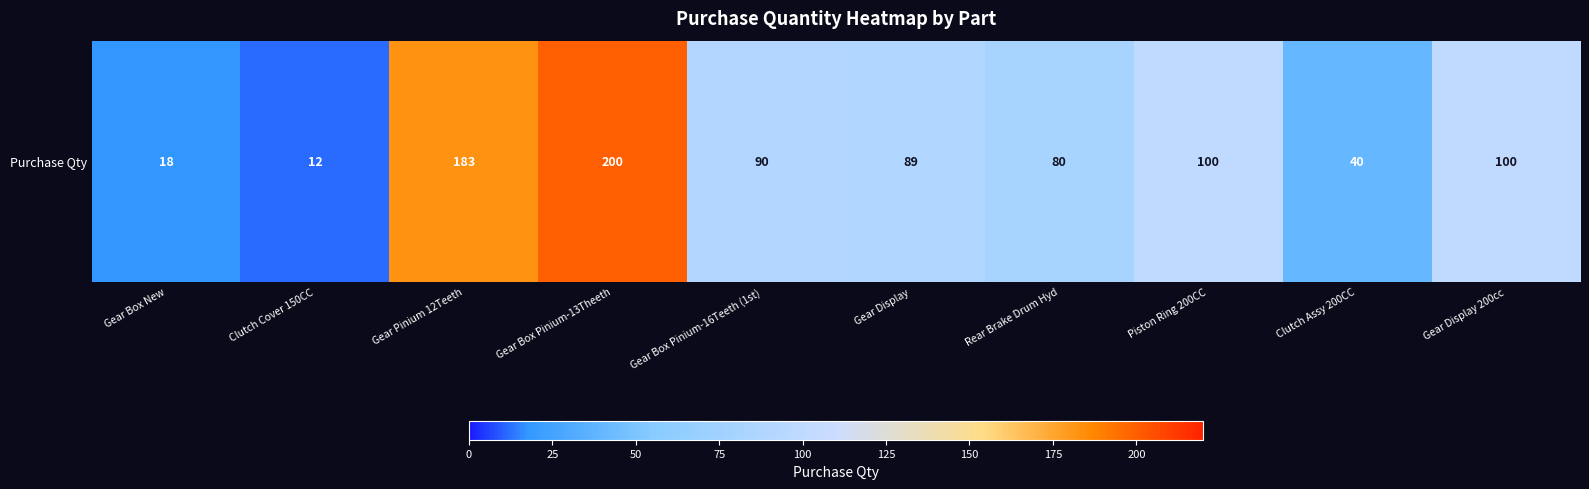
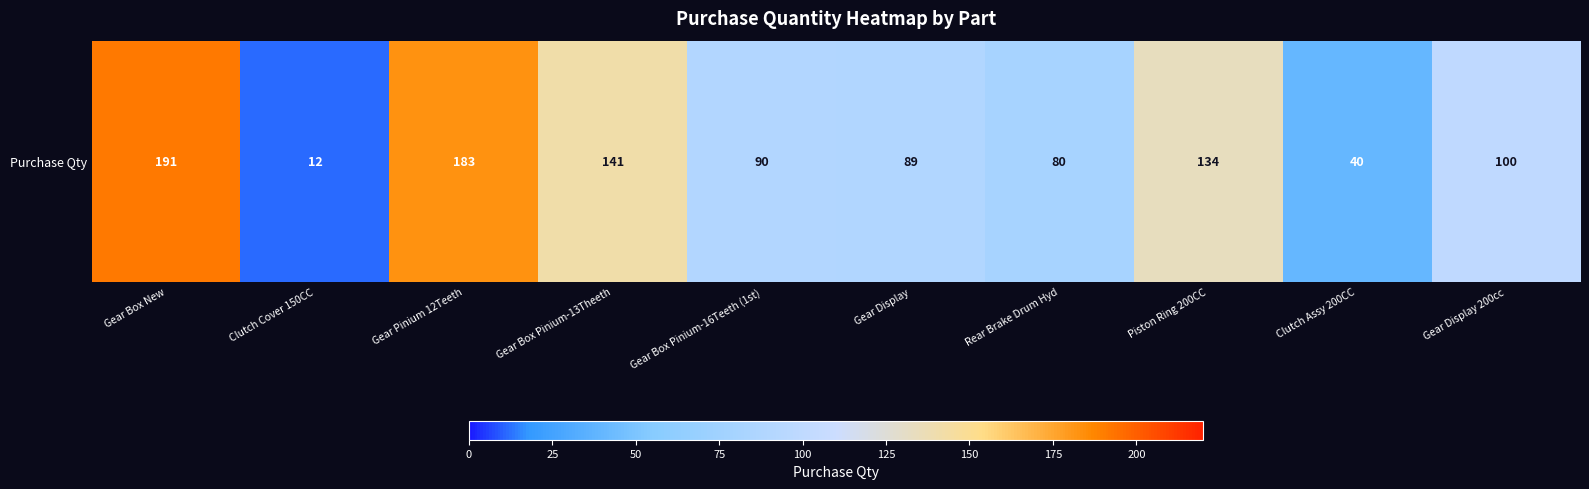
  {
    "Purchase Qty": {
-     "Gear Box New": 18,
+     "Gear Box New": 191,
      "Clutch Cover 150CC": 12,
      "Gear Pinium 12Teeth": 183,
-     "Gear Box Pinium-13Theeth": 200,
+     "Gear Box Pinium-13Theeth": 141,
      "Gear Box Pinium-16Teeth (1st)": 90,
      "Gear Display": 89,
      "Rear Brake Drum Hyd": 80,
-     "Piston Ring 200CC": 100,
+     "Piston Ring 200CC": 134,
      "Clutch Assy 200CC": 40,
      "Gear Display 200cc": 100
    }
  }
